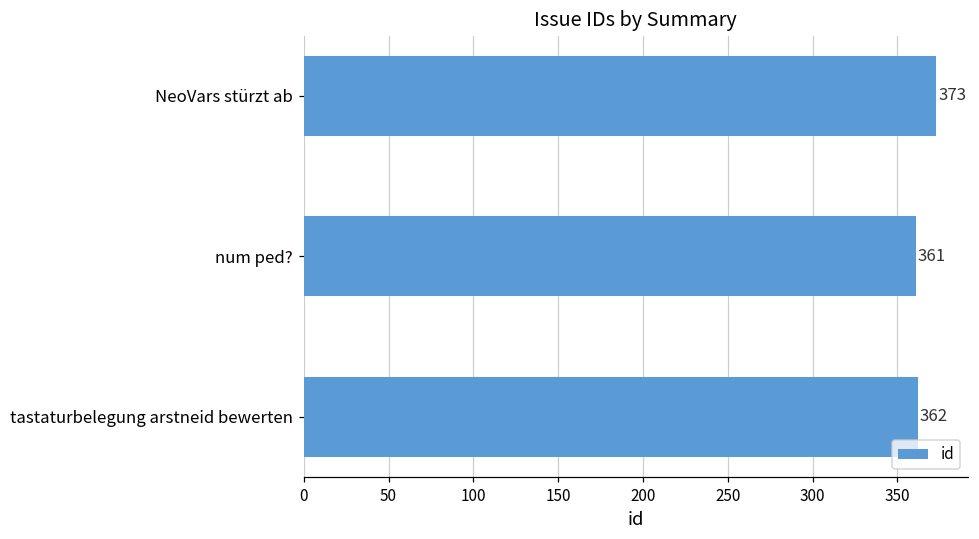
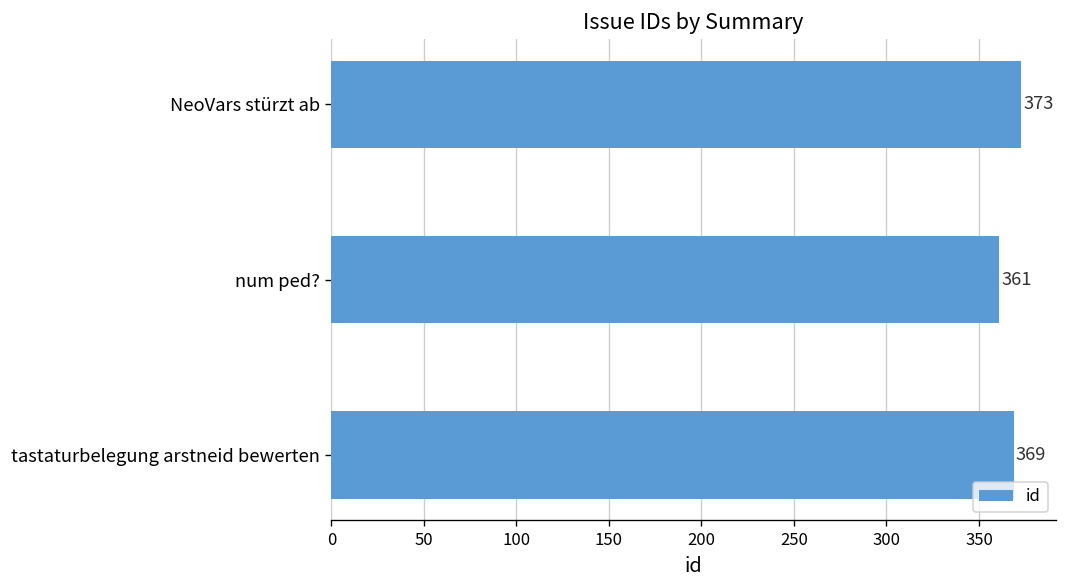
  {
    "NeoVars stürzt ab": 373,
    "num ped?": 361,
-   "tastaturbelegung arstneid bewerten": 362
+   "tastaturbelegung arstneid bewerten": 369
  }
